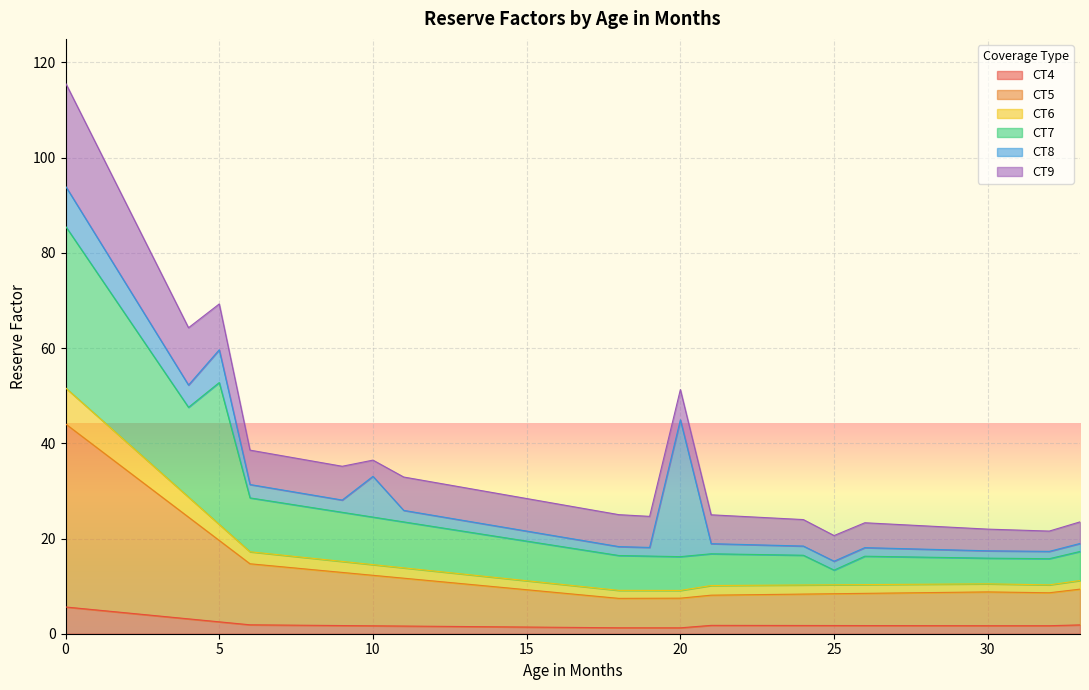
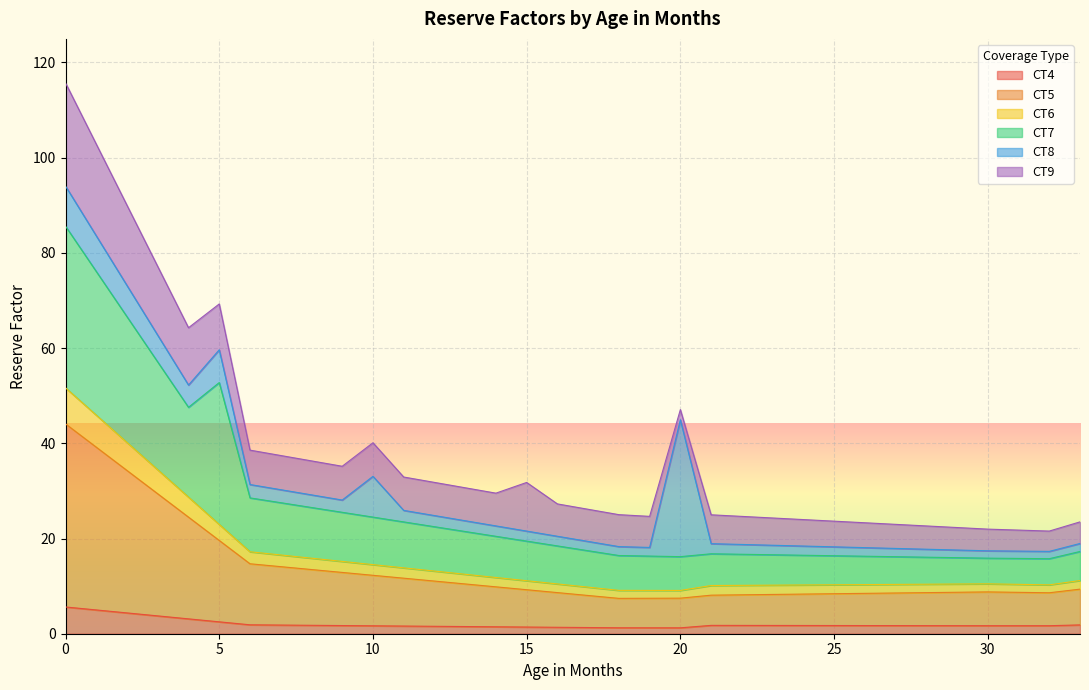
  {
    "CT6": {
      "0": 8,
      "5": 3,
      "10": 2,
      "15": 2,
      "20": 2,
      "25": 2,
      "30": 2
    },
    "CT7": {
      "0": 34,
      "5": 30,
      "10": 10,
      "15": 8,
      "20": 7,
-     "25": 3,
+     "25": 6,
      "30": 5
    },
    "CT8": {
      "0": 8,
      "5": 7,
      "10": 9,
      "15": 2,
      "20": 29,
      "25": 2,
      "30": 2
    },
    "CT9": {
      "0": 22,
      "5": 10,
-     "10": 3,
-     "15": 7,
-     "20": 6,
+     "10": 7,
+     "15": 10,
+     "20": 2,
      "25": 5,
      "30": 5
    }
  }
